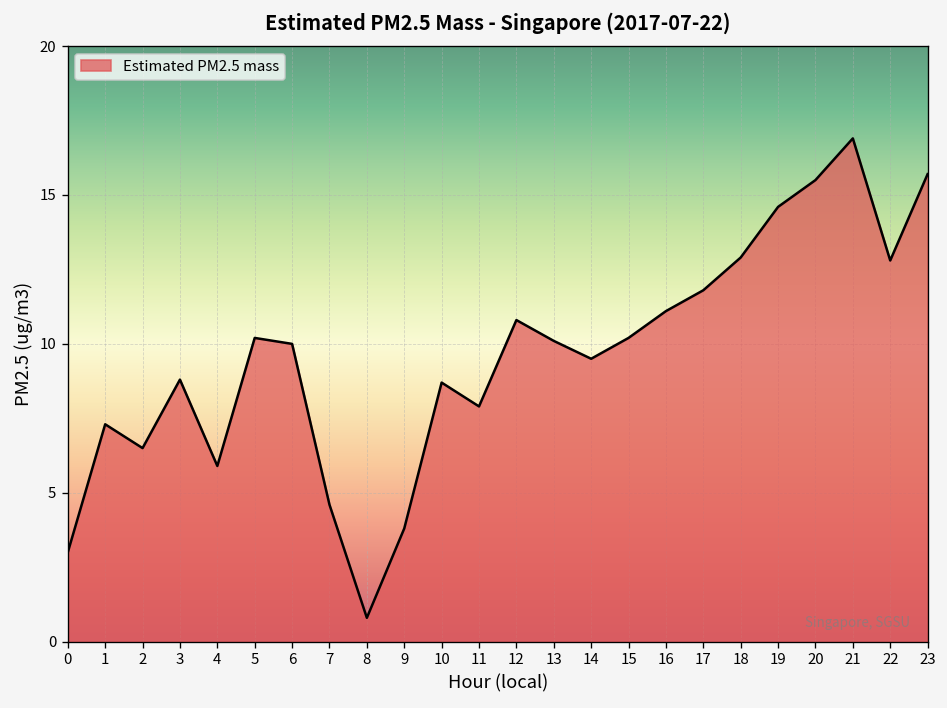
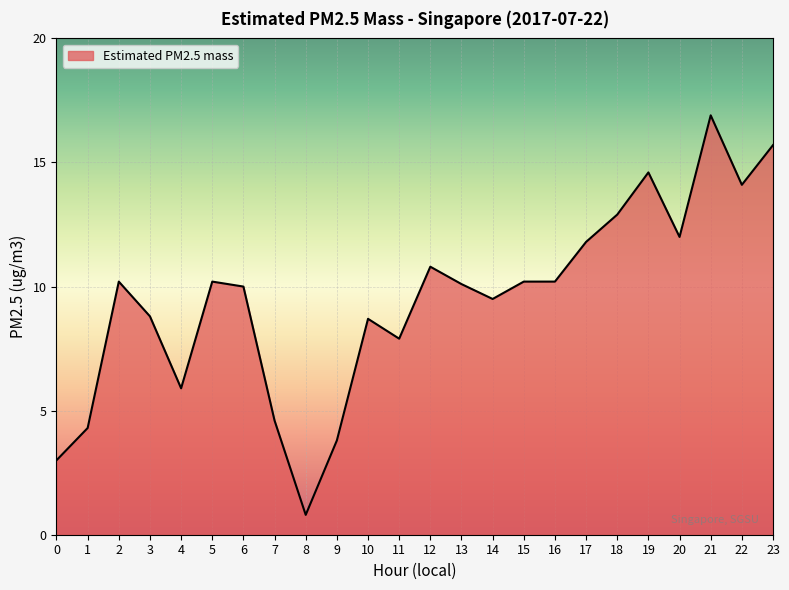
  {
    "0": 3.0,
-   "1": 7.3,
-   "2": 6.5,
+   "1": 4.3,
+   "2": 10.2,
    "3": 8.8,
    "4": 5.9,
    "5": 10.2,
    "6": 10.0,
    "7": 4.6,
    "8": 0.8,
    "9": 3.8,
    "10": 8.7,
    "11": 7.9,
    "12": 10.8,
    "13": 10.1,
    "14": 9.5,
    "15": 10.2,
-   "16": 11.1,
+   "16": 10.2,
    "17": 11.8,
    "18": 12.9,
    "19": 14.6,
-   "20": 15.5,
+   "20": 12.0,
    "21": 16.9,
-   "22": 12.8,
+   "22": 14.1,
    "23": 15.7
  }
